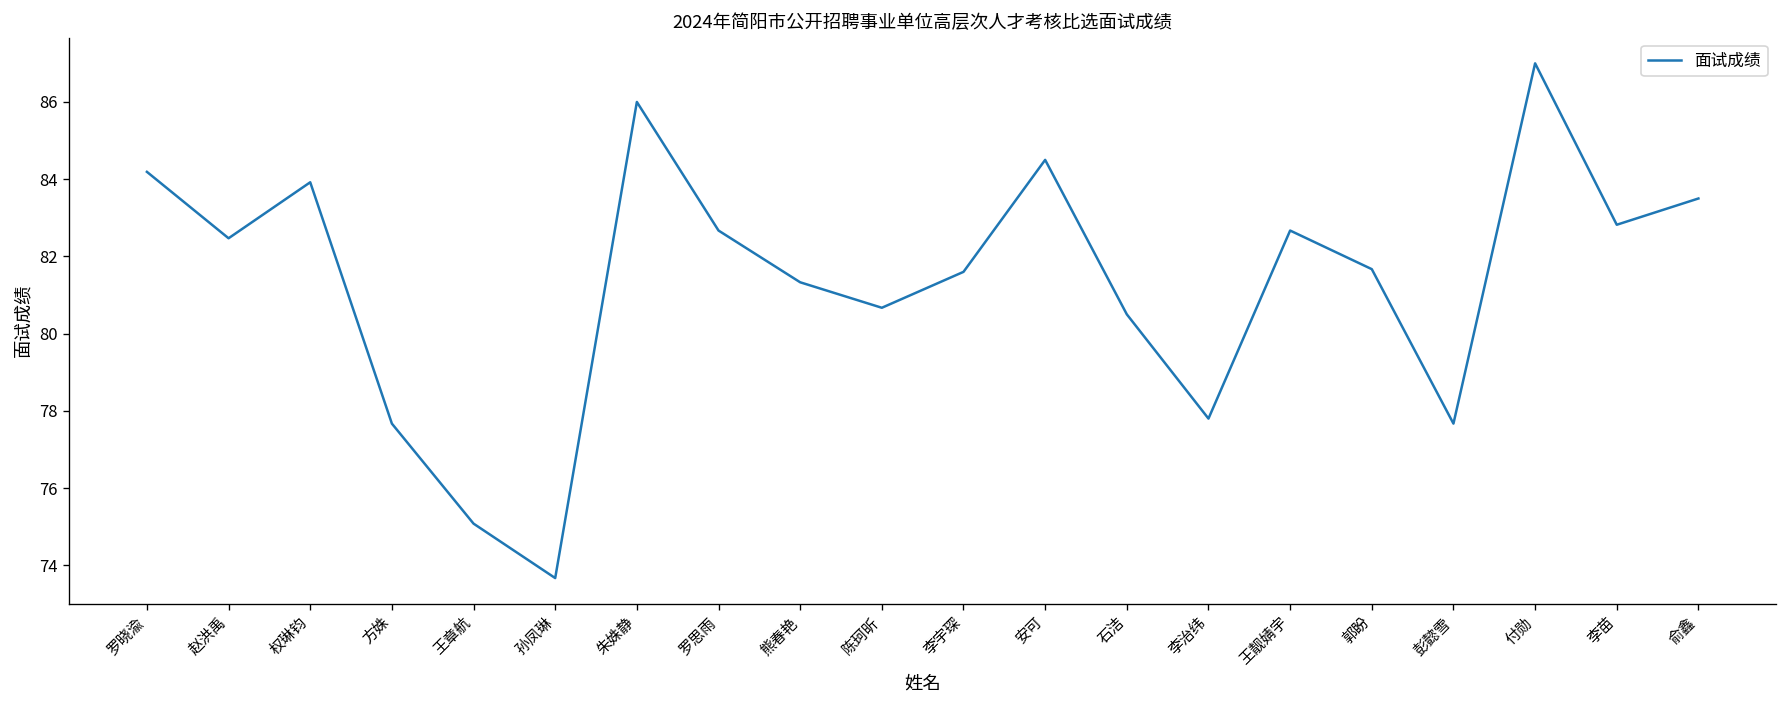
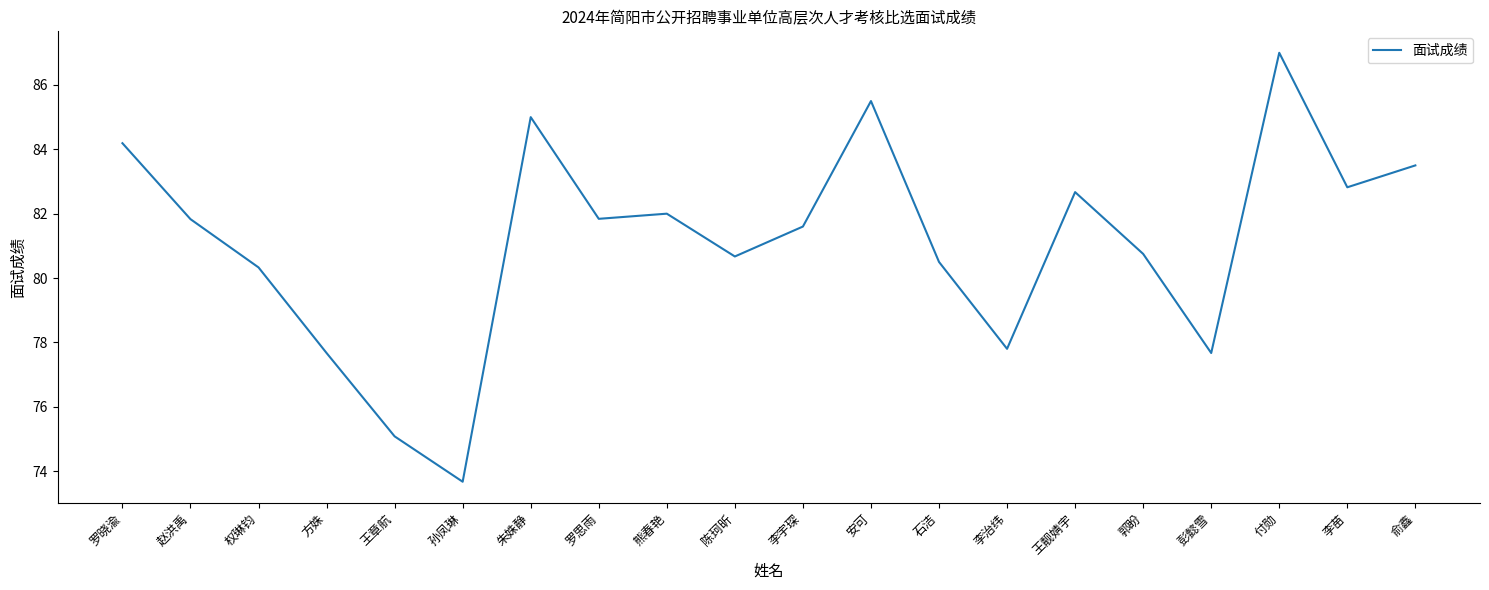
  {
    "罗晓渝": 84.2,
-   "赵洪禹": 82.5,
-   "权琳钧": 83.9,
+   "赵洪禹": 81.8,
+   "权琳钧": 80.3,
    "方姝": 77.7,
    "王章航": 75.1,
    "孙凤琳": 73.7,
-   "朱姝静": 86,
-   "罗思雨": 82.7,
-   "熊春艳": 81.3,
+   "朱姝静": 85,
+   "罗思雨": 81.8,
+   "熊春艳": 82.0,
    "陈珂昕": 80.7,
    "李宇琛": 81.6,
-   "安可": 84.5,
+   "安可": 85.5,
    "石洁": 80.5,
    "李治纬": 77.8,
    "王靓婧宇": 82.7,
-   "郭盼": 81.7,
+   "郭盼": 80.8,
    "彭懿雪": 77.7,
    "付勋": 87.0,
    "李苗": 82.8,
    "俞鑫": 83.5
  }
